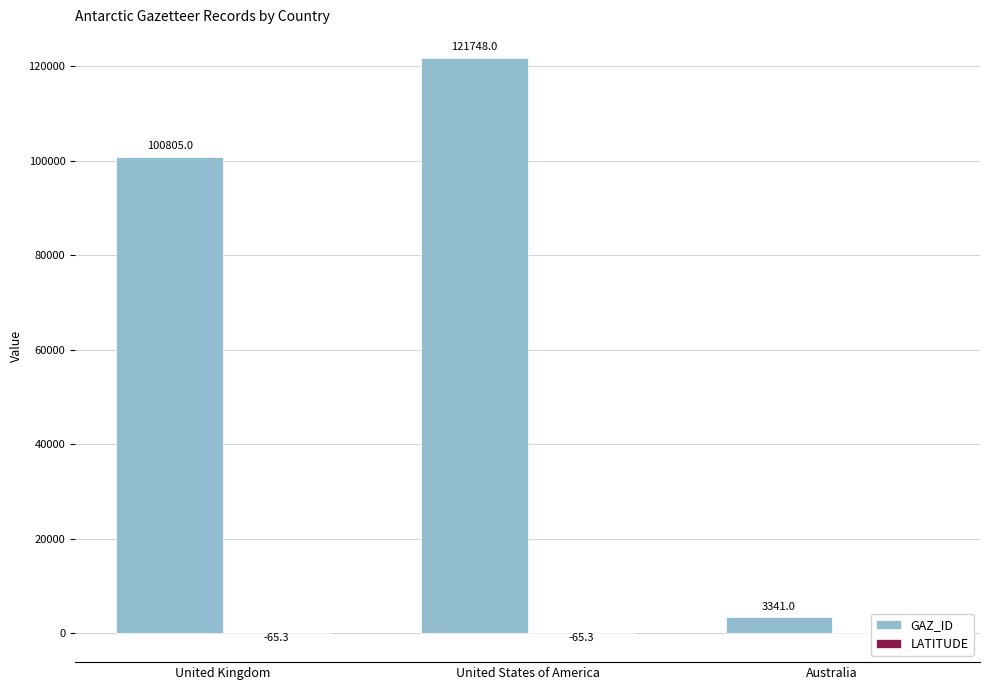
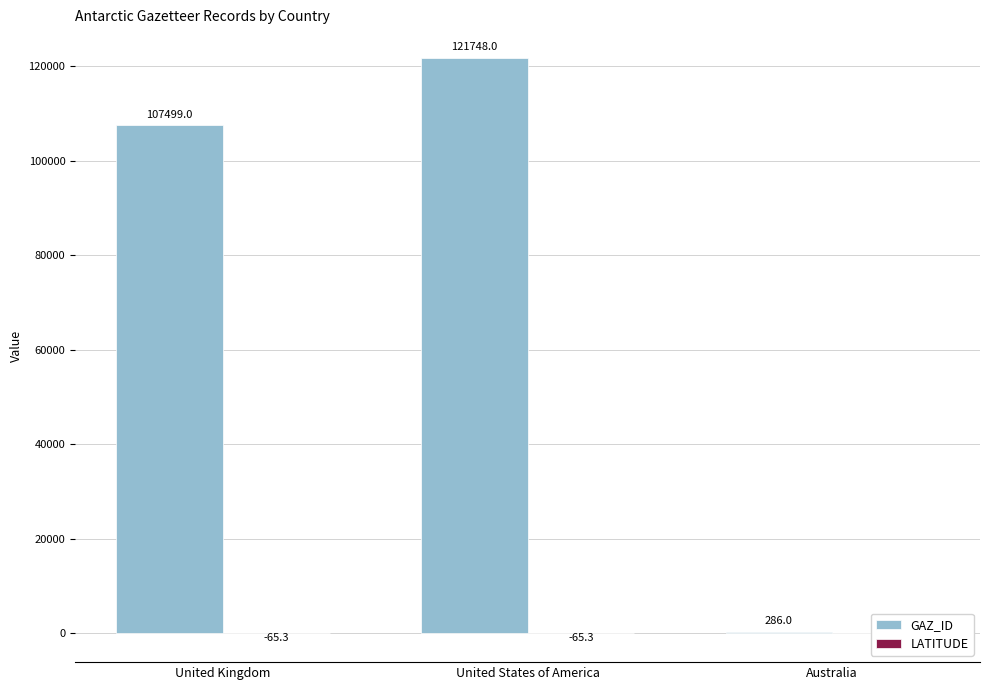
  {
    "GAZ_ID": {
-     "United Kingdom": 100805.0,
+     "United Kingdom": 107499.0,
      "United States of America": 121748.0,
-     "Australia": 3341.0
+     "Australia": 286.0
    },
    "LATITUDE": {
      "United Kingdom": -65.3,
      "United States of America": -65.3
    }
  }
